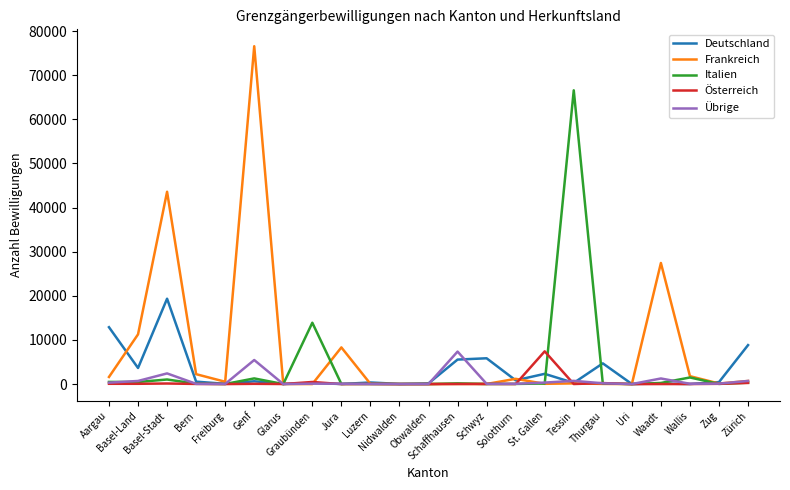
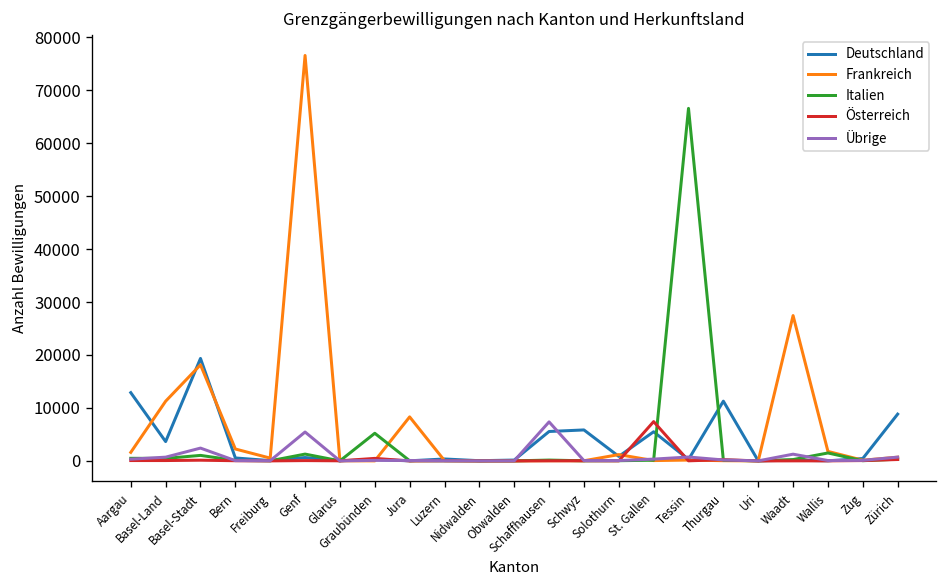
  {
    "Deutschland": {
      "Aargau": 13000,
      "Basel-Land": 4000,
      "Basel-Stadt": 19000,
      "Schaffhausen": 6000,
      "Schwyz": 6000,
-     "St. Gallen": 2000,
-     "Thurgau": 5000,
+     "St. Gallen": 6000,
+     "Thurgau": 11000,
      "Zürich": 9000
    },
    "Frankreich": {
      "Aargau": 2000,
      "Basel-Land": 11000,
-     "Basel-Stadt": 44000,
+     "Basel-Stadt": 18000,
      "Bern": 2000,
      "Genf": 77000,
      "Jura": 8000,
      "Waadt": 27000
    },
    "Italien": {
      "Basel-Stadt": 1000,
      "Genf": 1000,
-     "Graubünden": 14000,
+     "Graubünden": 5000,
      "Tessin": 67000
    },
    "Österreich": {
      "Basel-Stadt": 0,
      "St. Gallen": 7000
    },
    "Übrige": {
      "Basel-Stadt": 2000,
      "Genf": 5000,
      "Schaffhausen": 7000,
      "Waadt": 1000
    }
  }
